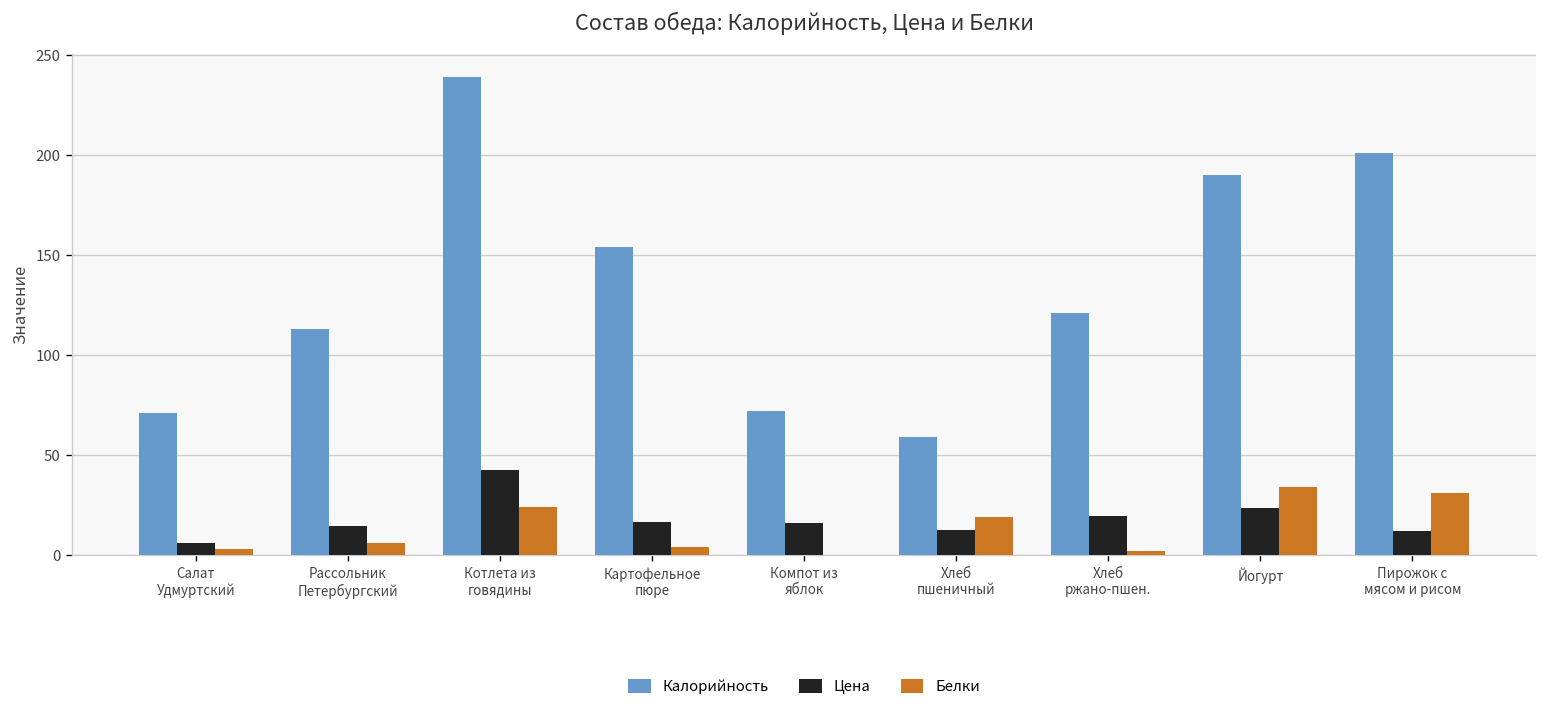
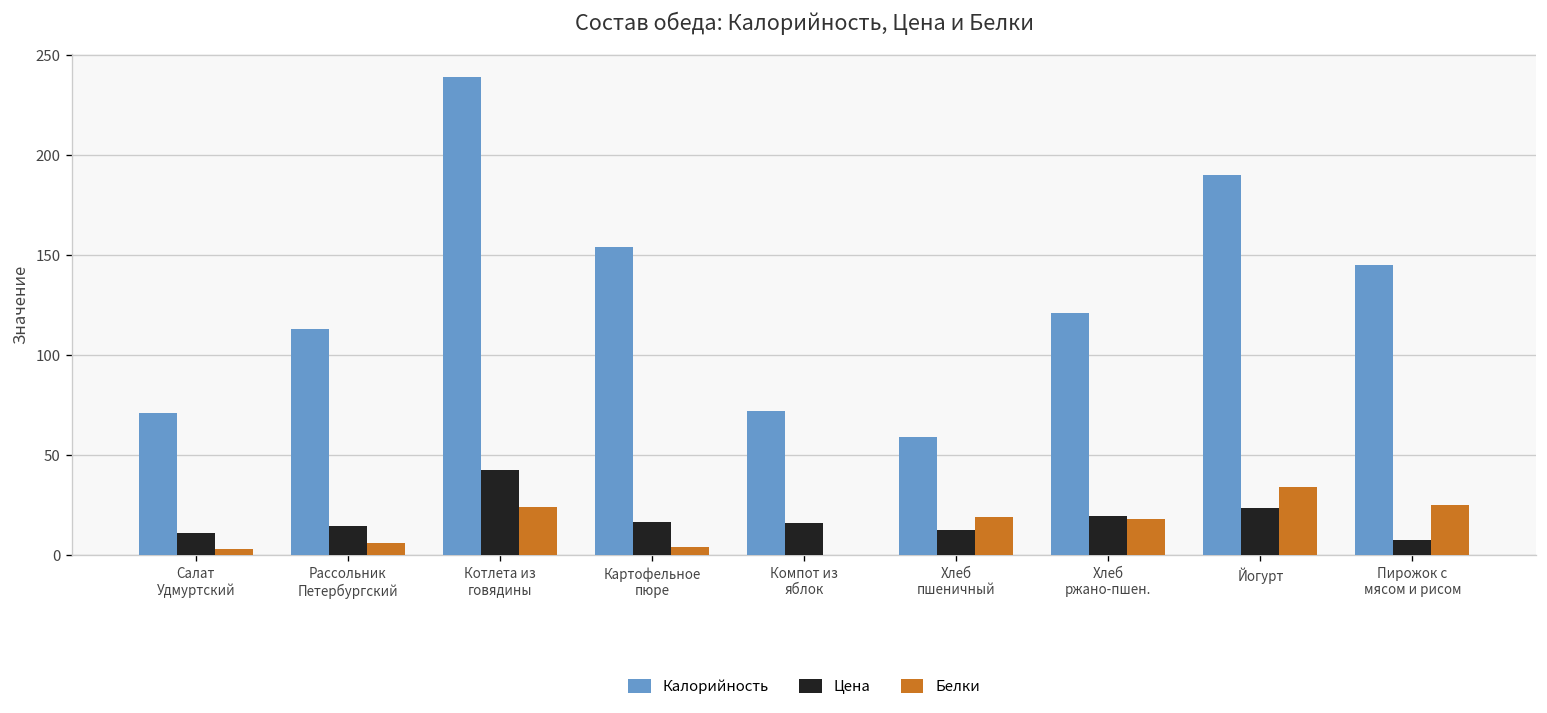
  {
    "Калорийность": {
      "Салат Удмуртский": 71,
      "Рассольник Петербургский": 113,
      "Котлета из говядины": 239,
      "Картофельное пюре": 154,
      "Компот из яблок": 72,
      "Хлеб пшеничный": 59,
      "Хлеб ржано-пшен.": 121,
      "Йогурт": 190,
-     "Пирожок с мясом и рисом": 201
+     "Пирожок с мясом и рисом": 145
    },
    "Цена": {
-     "Салат Удмуртский": 6,
+     "Салат Удмуртский": 11,
      "Рассольник Петербургский": 15,
      "Котлета из говядины": 43,
      "Картофельное пюре": 17,
      "Компот из яблок": 16,
      "Хлеб пшеничный": 13,
      "Хлеб ржано-пшен.": 20,
      "Йогурт": 24,
-     "Пирожок с мясом и рисом": 12
+     "Пирожок с мясом и рисом": 8
    },
    "Белки": {
      "Салат Удмуртский": 3,
      "Рассольник Петербургский": 6,
      "Котлета из говядины": 24,
      "Картофельное пюре": 4,
      "Компот из яблок": 0,
      "Хлеб пшеничный": 19,
-     "Хлеб ржано-пшен.": 2,
+     "Хлеб ржано-пшен.": 18,
      "Йогурт": 34,
-     "Пирожок с мясом и рисом": 31
+     "Пирожок с мясом и рисом": 25
    }
  }
